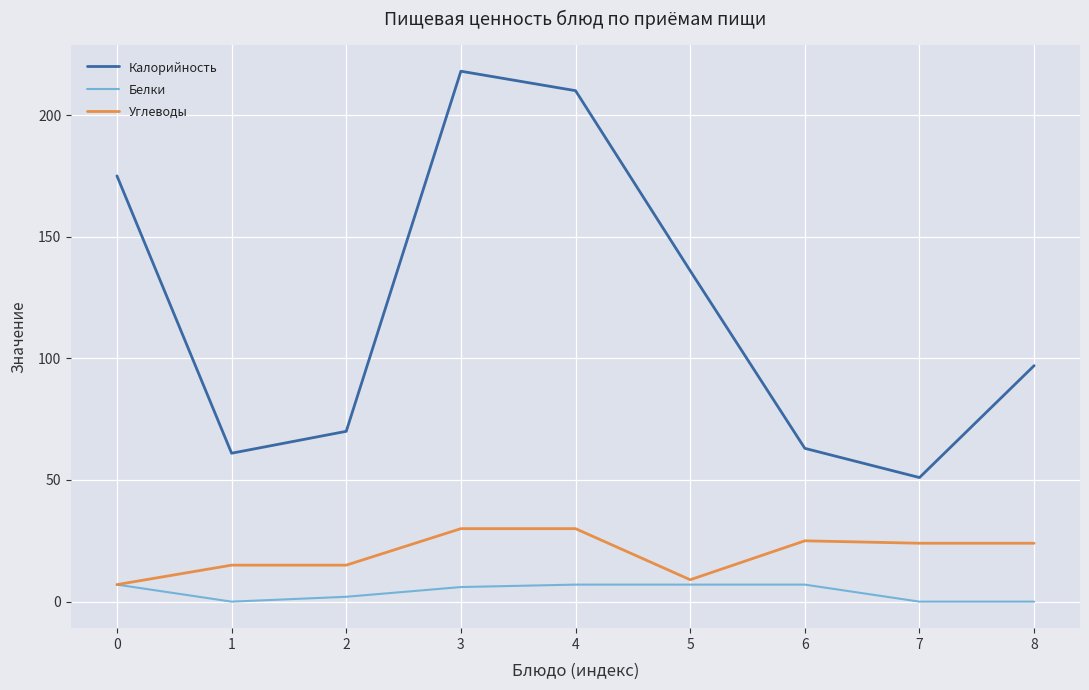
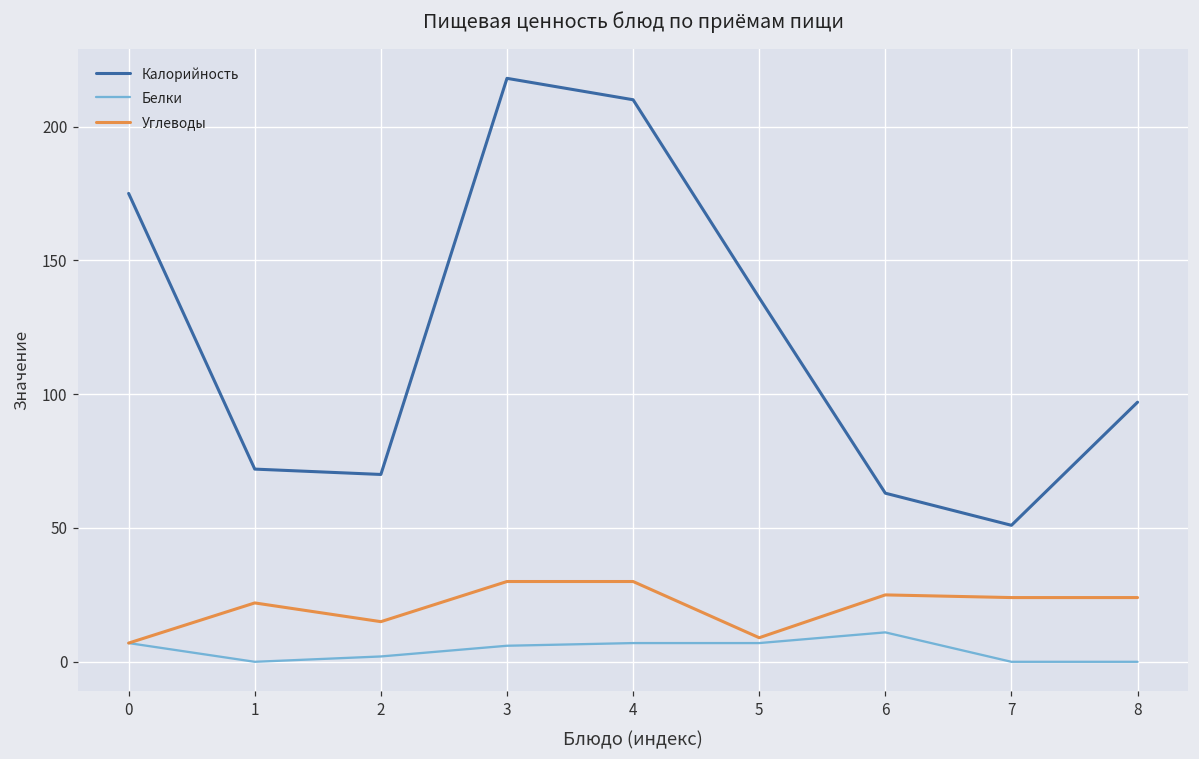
  {
    "Калорийность": {
      "0": 175,
-     "1": 61,
+     "1": 72,
      "2": 70,
      "3": 218,
      "4": 210,
      "5": 136,
      "6": 63,
      "7": 51,
      "8": 97
    },
    "Белки": {
      "1": 0,
      "2": 2,
      "3": 6,
      "4": 7,
      "5": 7,
-     "6": 7,
+     "6": 11,
      "7": 0,
      "8": 0
    },
    "Углеводы": {
-     "1": 15,
+     "1": 22,
      "2": 15,
      "3": 30,
      "4": 30,
      "5": 9,
      "6": 25,
      "7": 24,
      "8": 24
    }
  }
